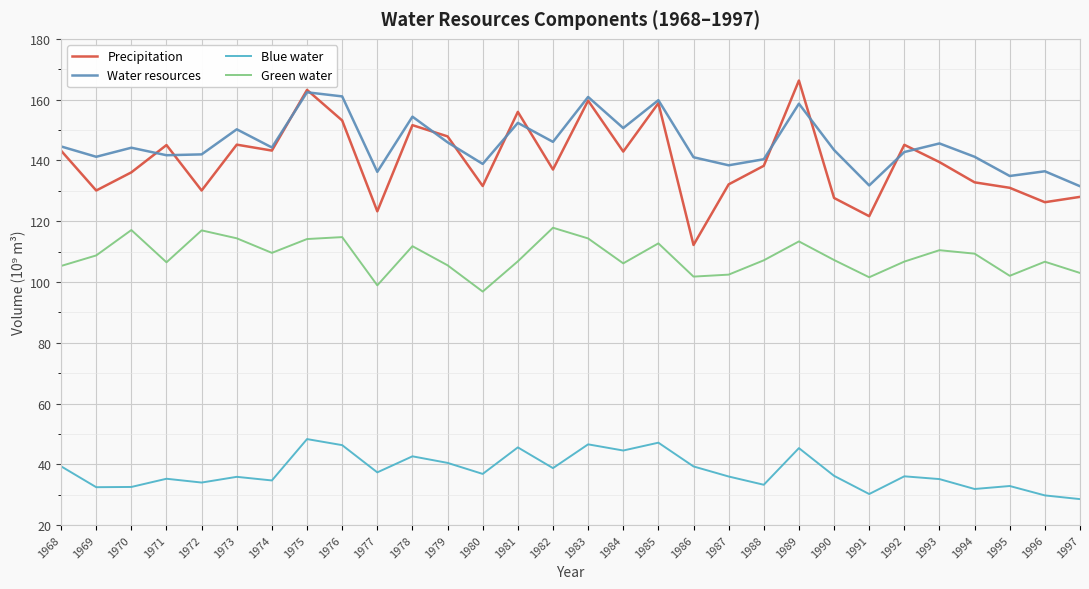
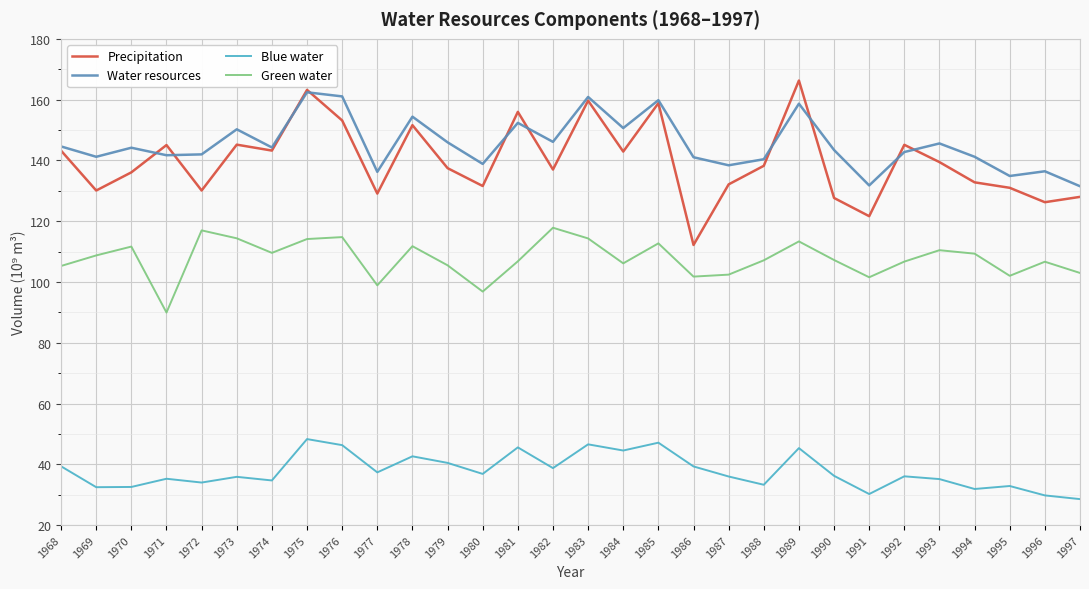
  {
    "Precipitation": {
      "1968": 143,
      "1969": 130,
      "1970": 136,
      "1971": 145,
      "1972": 130,
      "1973": 145,
      "1974": 143,
      "1976": 153,
-     "1977": 123,
+     "1977": 129,
      "1978": 152,
-     "1979": 148,
+     "1979": 137,
      "1980": 132,
      "1981": 156,
      "1982": 137,
      "1983": 160,
      "1984": 143,
      "1985": 159,
      "1986": 112,
      "1987": 132,
      "1988": 138,
      "1989": 166,
      "1990": 128,
      "1991": 122,
      "1992": 145,
      "1993": 139,
      "1994": 133,
      "1995": 131,
      "1996": 126,
      "1997": 128
    },
    "Green water": {
      "1968": 105,
      "1969": 109,
-     "1970": 117,
-     "1971": 106,
+     "1970": 112,
+     "1971": 90,
      "1972": 117,
      "1973": 114,
      "1974": 110,
      "1975": 114,
      "1976": 115,
      "1977": 99,
      "1978": 112,
      "1979": 105,
      "1980": 97,
      "1981": 107,
      "1982": 118,
      "1983": 114,
      "1984": 106,
      "1985": 113,
      "1986": 102,
      "1987": 102,
      "1988": 107,
      "1989": 113,
      "1990": 107,
      "1991": 102,
      "1992": 107,
      "1993": 110,
      "1994": 109,
      "1995": 102,
      "1996": 107,
      "1997": 103
    }
  }
